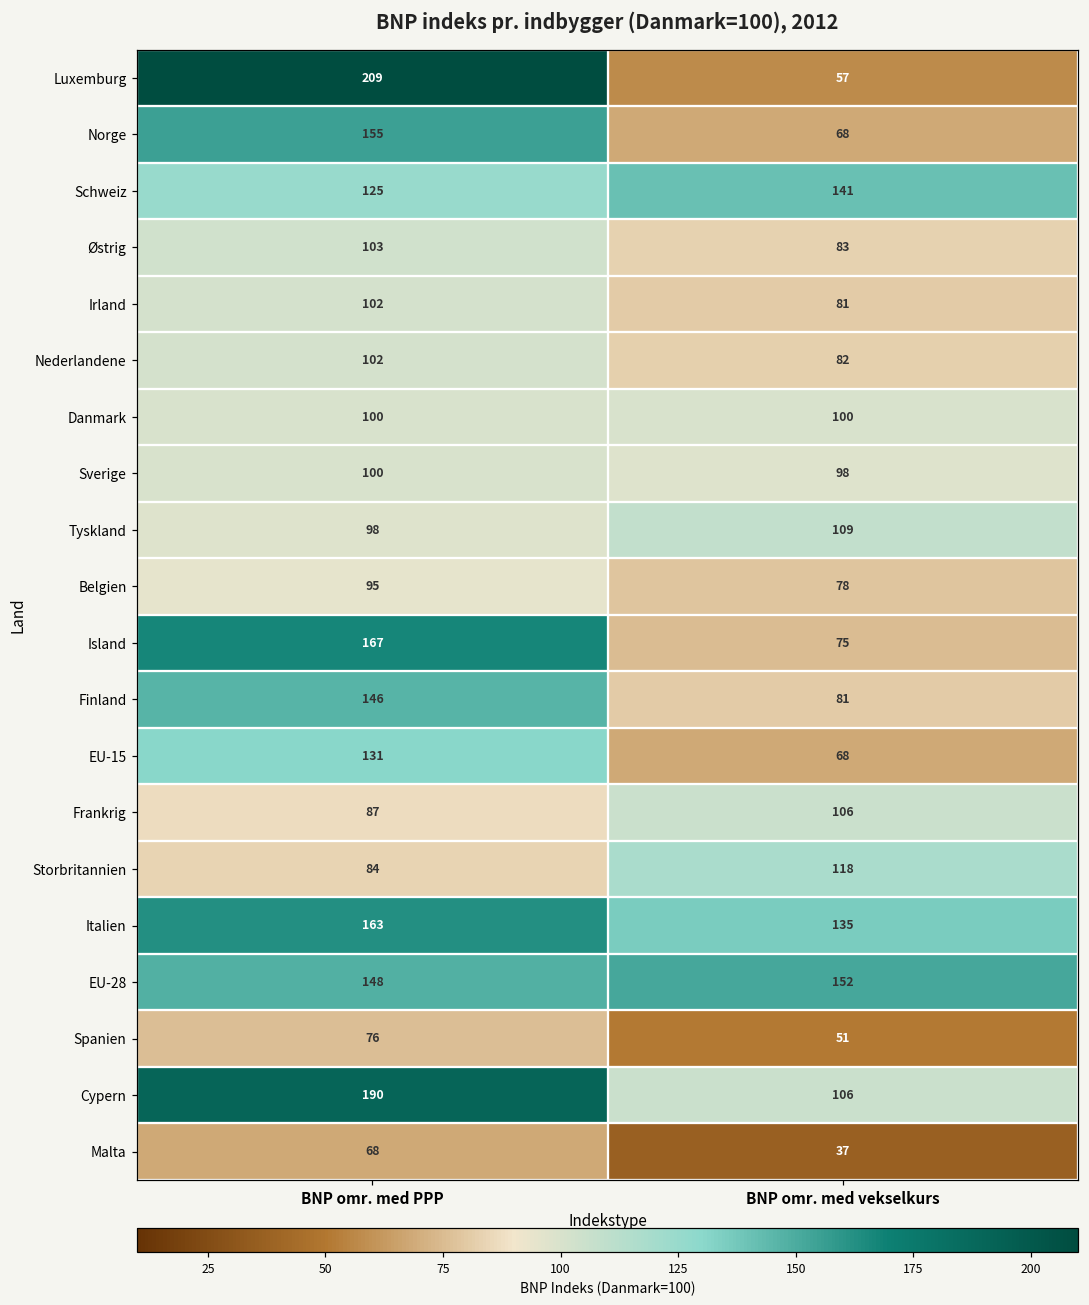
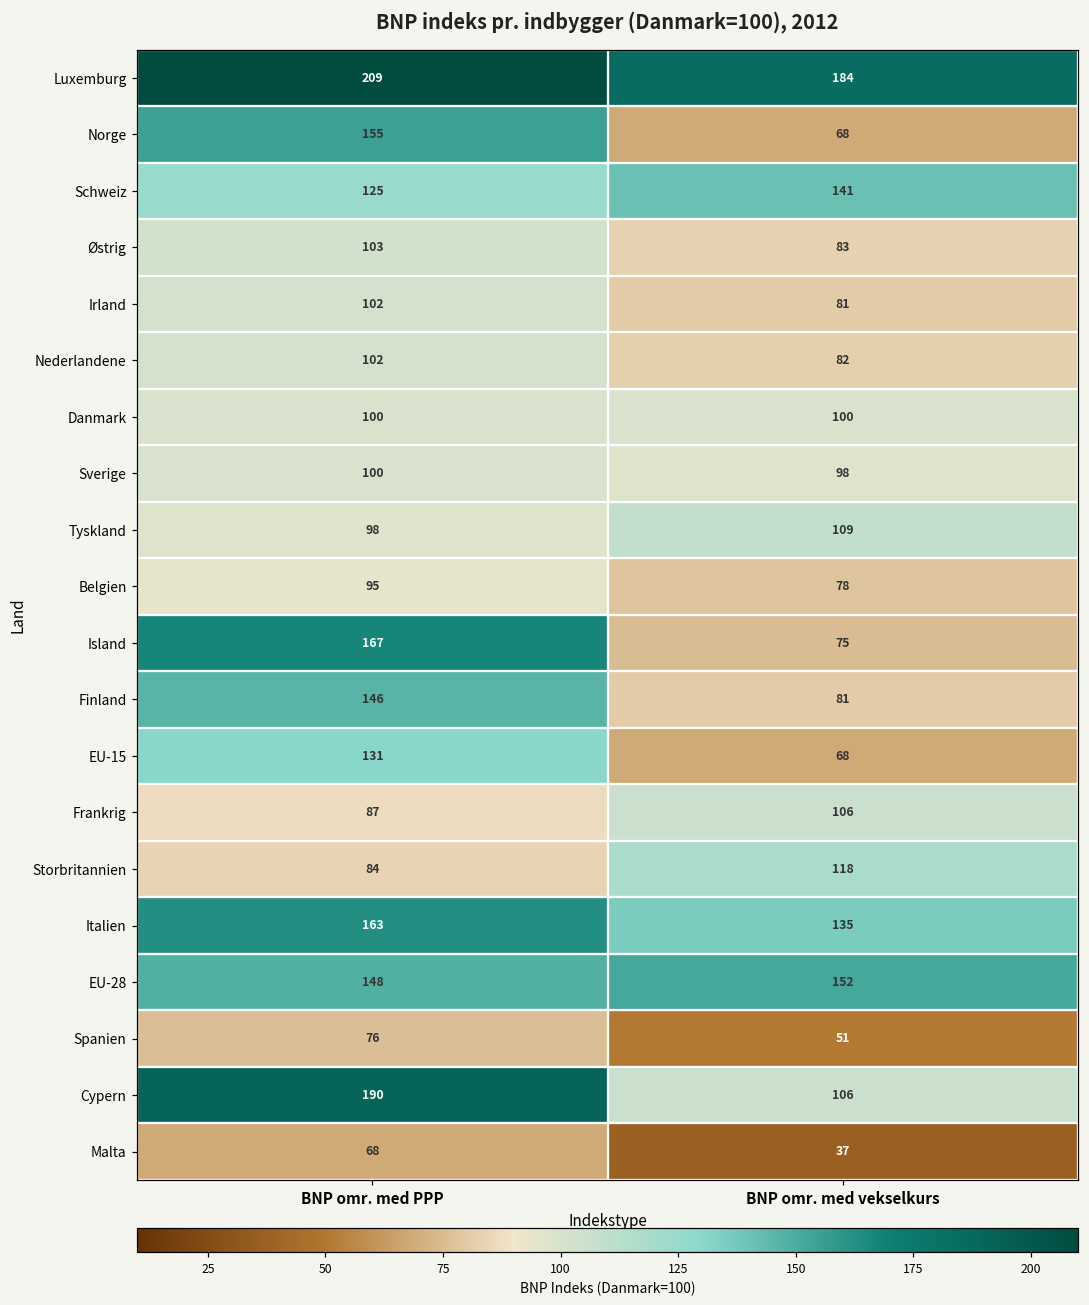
  {
    "Luxemburg": {
      "BNP omr. med PPP": 209,
-     "BNP omr. med vekselkurs": 57
+     "BNP omr. med vekselkurs": 184
    },
    "Norge": {
      "BNP omr. med PPP": 155,
      "BNP omr. med vekselkurs": 68
    },
    "Schweiz": {
      "BNP omr. med PPP": 125,
      "BNP omr. med vekselkurs": 141
    },
    "Østrig": {
      "BNP omr. med PPP": 103,
      "BNP omr. med vekselkurs": 83
    },
    "Irland": {
      "BNP omr. med PPP": 102,
      "BNP omr. med vekselkurs": 81
    },
    "Nederlandene": {
      "BNP omr. med PPP": 102,
      "BNP omr. med vekselkurs": 82
    },
    "Danmark": {
      "BNP omr. med PPP": 100,
      "BNP omr. med vekselkurs": 100
    },
    "Sverige": {
      "BNP omr. med PPP": 100,
      "BNP omr. med vekselkurs": 98
    },
    "Tyskland": {
      "BNP omr. med PPP": 98,
      "BNP omr. med vekselkurs": 109
    },
    "Belgien": {
      "BNP omr. med PPP": 95,
      "BNP omr. med vekselkurs": 78
    },
    "Island": {
      "BNP omr. med PPP": 167,
      "BNP omr. med vekselkurs": 75
    },
    "Finland": {
      "BNP omr. med PPP": 146,
      "BNP omr. med vekselkurs": 81
    },
    "EU-15": {
      "BNP omr. med PPP": 131,
      "BNP omr. med vekselkurs": 68
    },
    "Frankrig": {
      "BNP omr. med PPP": 87,
      "BNP omr. med vekselkurs": 106
    },
    "Storbritannien": {
      "BNP omr. med PPP": 84,
      "BNP omr. med vekselkurs": 118
    },
    "Italien": {
      "BNP omr. med PPP": 163,
      "BNP omr. med vekselkurs": 135
    },
    "EU-28": {
      "BNP omr. med PPP": 148,
      "BNP omr. med vekselkurs": 152
    },
    "Spanien": {
      "BNP omr. med PPP": 76,
      "BNP omr. med vekselkurs": 51
    },
    "Cypern": {
      "BNP omr. med PPP": 190,
      "BNP omr. med vekselkurs": 106
    },
    "Malta": {
      "BNP omr. med PPP": 68,
      "BNP omr. med vekselkurs": 37
    }
  }
